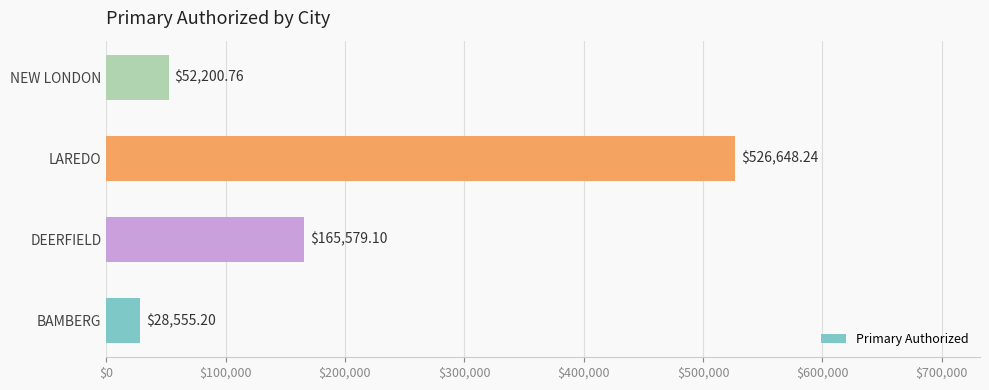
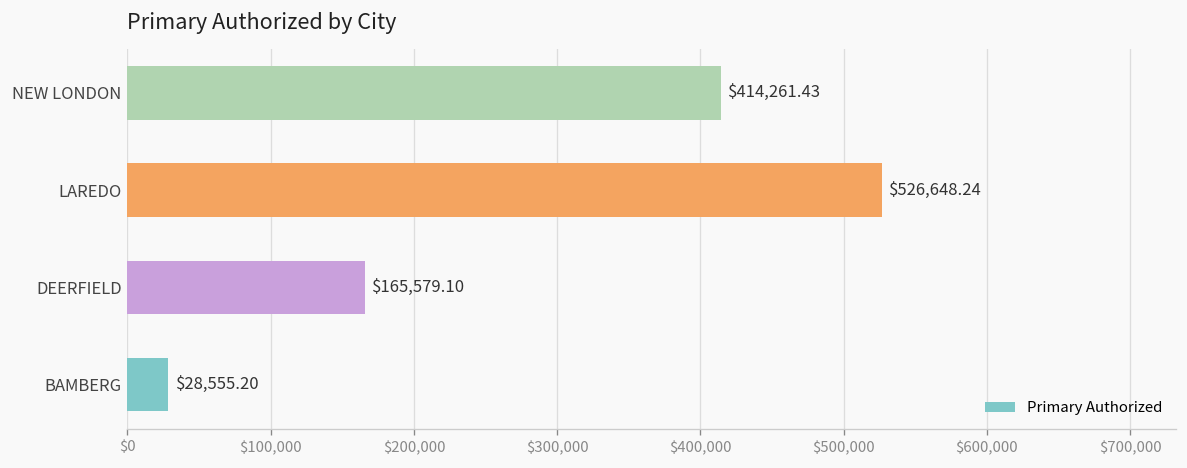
  {
-   "NEW LONDON": "$52,200.76",
+   "NEW LONDON": "$414,261.43",
    "LAREDO": "$526,648.24",
    "DEERFIELD": "$165,579.10",
    "BAMBERG": "$28,555.20"
  }
